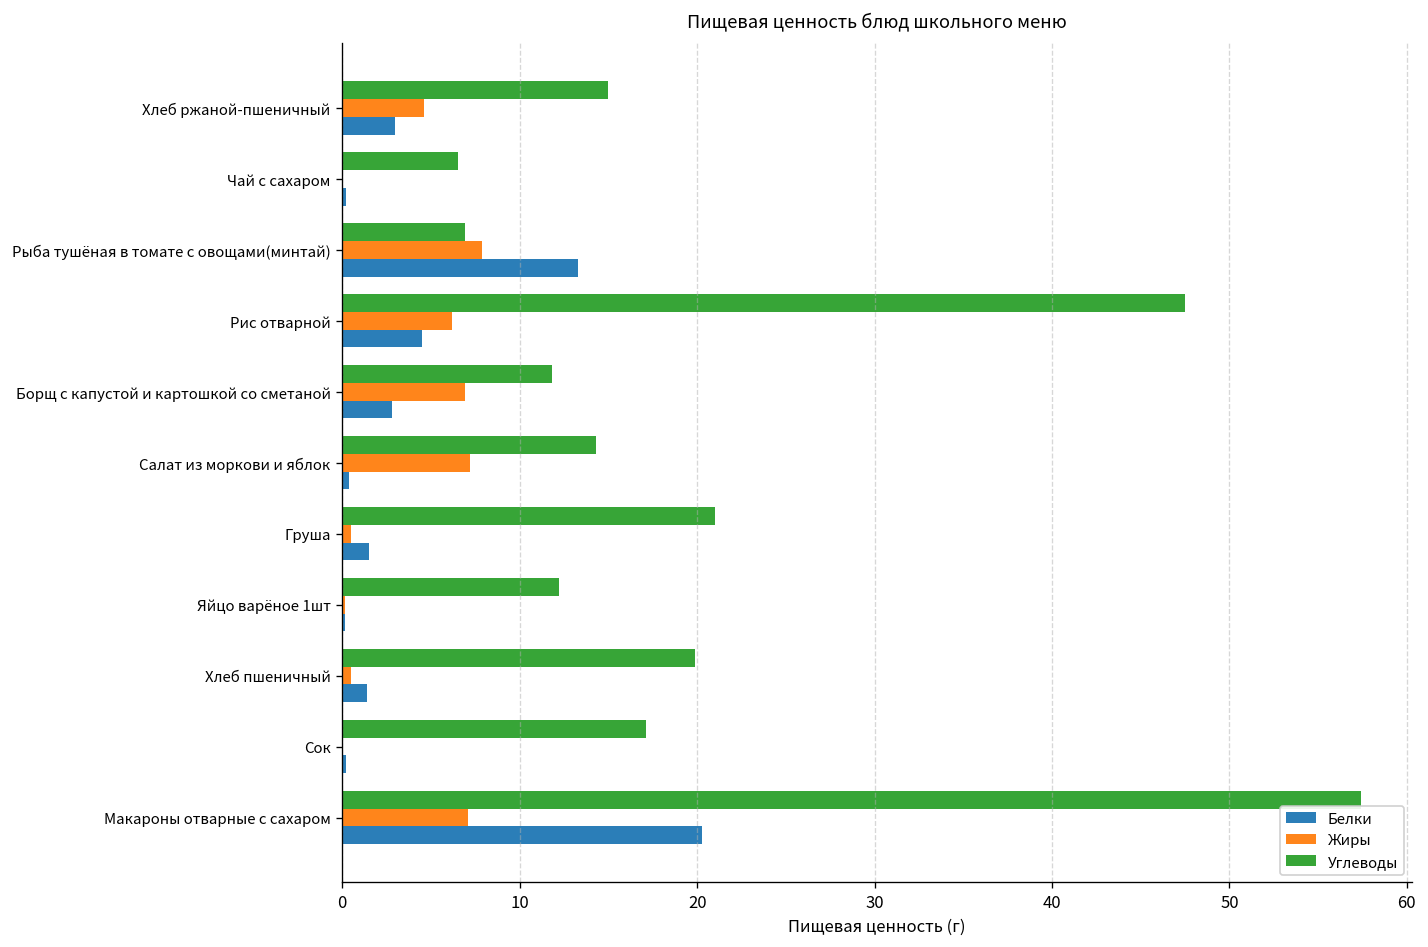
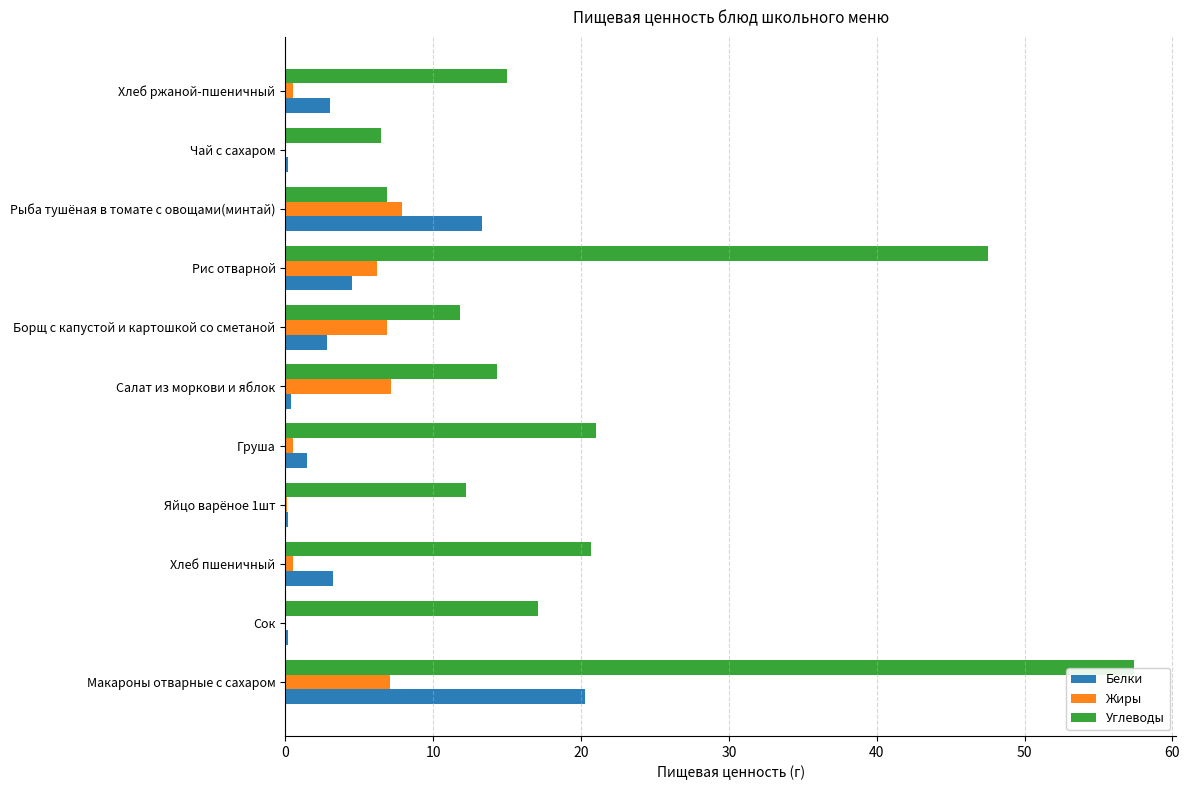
  {
    "Белки": {
      "Хлеб ржаной-пшеничный": 3.0,
      "Чай с сахаром": 0.2,
      "Рыба тушёная в томате с овощами(минтай)": 13.3,
      "Рис отварной": 4.5,
      "Борщ с капустой и картошкой со сметаной": 2.8,
      "Салат из моркови и яблок": 0.4,
      "Груша": 1.5,
      "Яйцо варёное 1шт": 0.2,
-     "Хлеб пшеничный": 1.4,
+     "Хлеб пшеничный": 3.2,
      "Сок": 0.2,
      "Макароны отварные с сахаром": 20.3
    },
    "Жиры": {
-     "Хлеб ржаной-пшеничный": 4.6,
+     "Хлеб ржаной-пшеничный": 0.5,
      "Чай с сахаром": 0.0,
      "Рыба тушёная в томате с овощами(минтай)": 7.9,
      "Рис отварной": 6.2,
      "Борщ с капустой и картошкой со сметаной": 6.9,
      "Салат из моркови и яблок": 7.2,
      "Груша": 0.5,
      "Хлеб пшеничный": 0.5,
      "Сок": 0.0,
      "Макароны отварные с сахаром": 7.1
    },
    "Углеводы": {
      "Хлеб ржаной-пшеничный": 15.0,
      "Чай с сахаром": 6.5,
      "Рыба тушёная в томате с овощами(минтай)": 6.9,
      "Рис отварной": 47.5,
      "Борщ с капустой и картошкой со сметаной": 11.8,
      "Салат из моркови и яблок": 14.3,
      "Груша": 21.0,
      "Яйцо варёное 1шт": 12.2,
-     "Хлеб пшеничный": 19.9,
+     "Хлеб пшеничный": 20.7,
      "Сок": 17.1,
      "Макароны отварные с сахаром": 57.4
    }
  }
